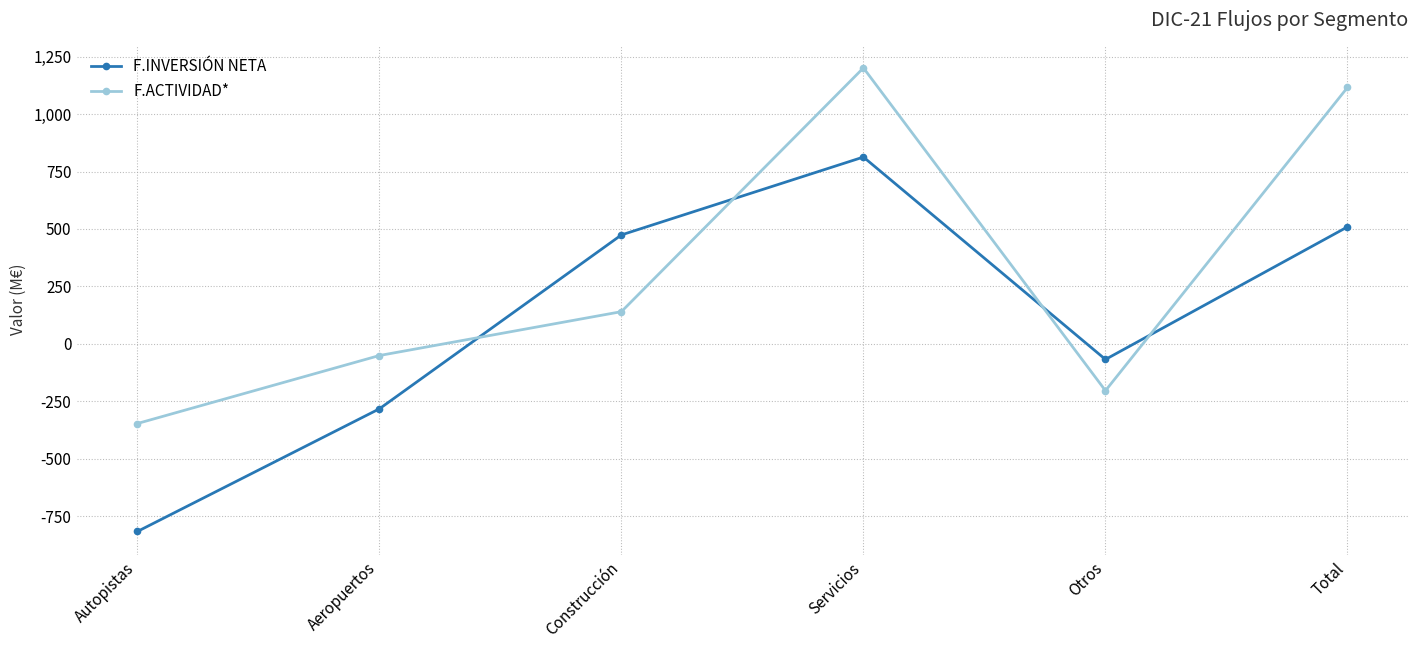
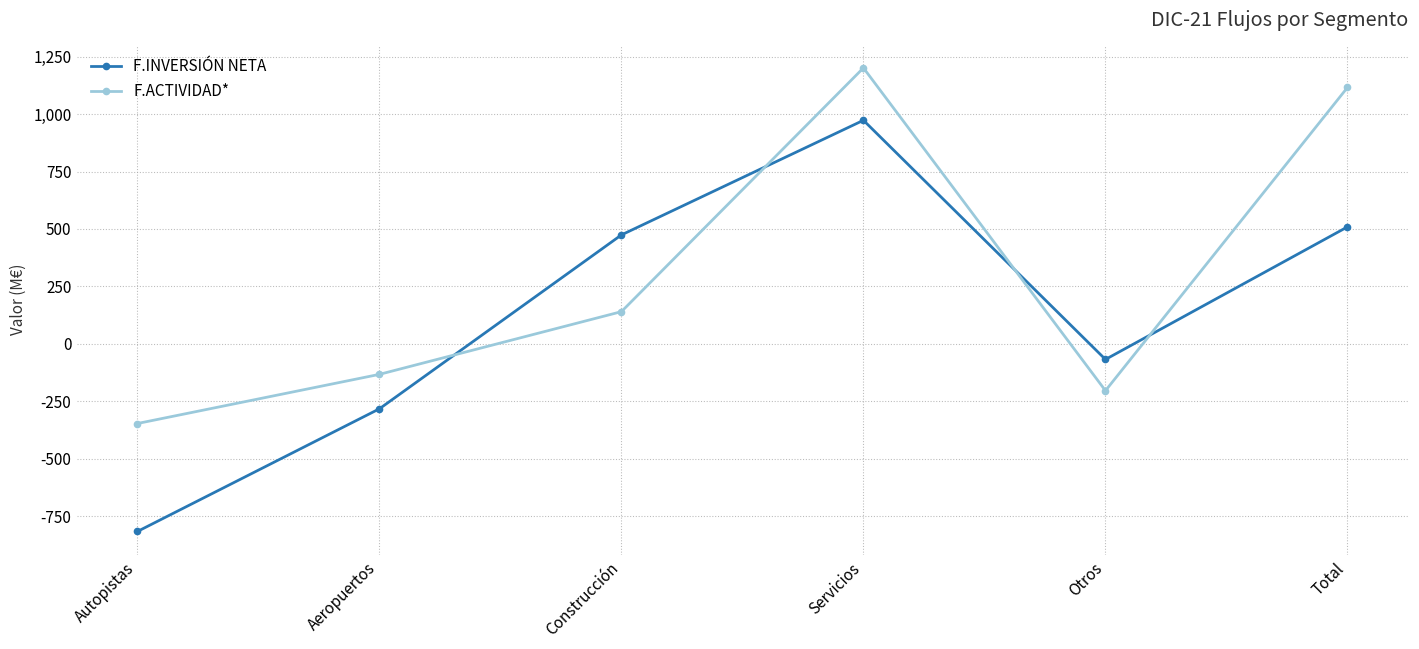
  {
    "F.INVERSIÓN NETA": {
      "Autopistas": "-820",
      "Aeropuertos": "-280",
      "Construcción": "470",
-     "Servicios": "810",
+     "Servicios": "970",
      "Otros": "-70",
      "Total": "510"
    },
    "F.ACTIVIDAD*": {
      "Autopistas": "-350",
-     "Aeropuertos": "-50",
+     "Aeropuertos": "-130",
      "Construcción": "140",
      "Servicios": "1,200",
      "Otros": "-200",
      "Total": "1,120"
    }
  }
